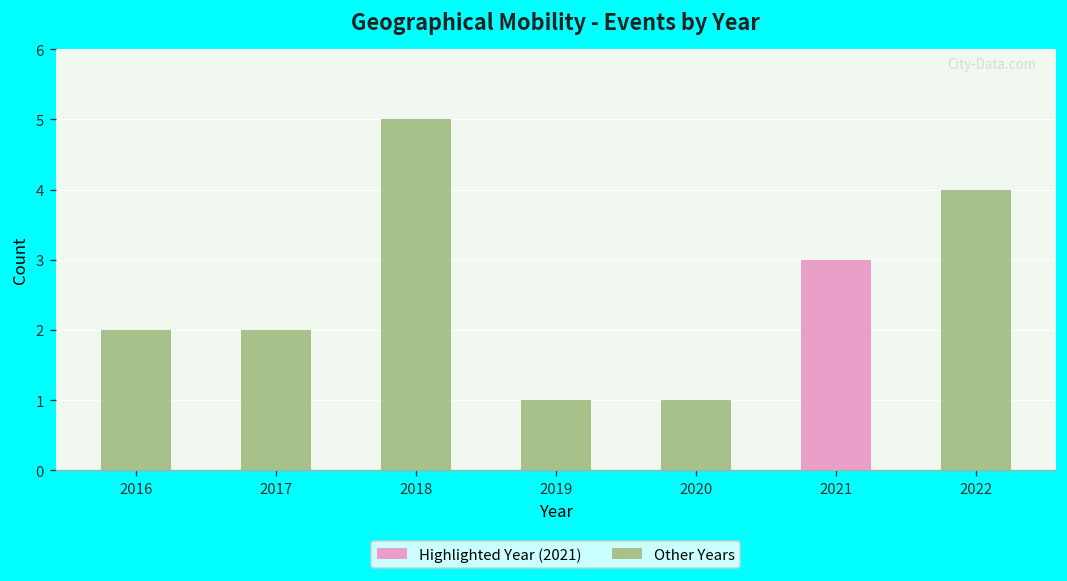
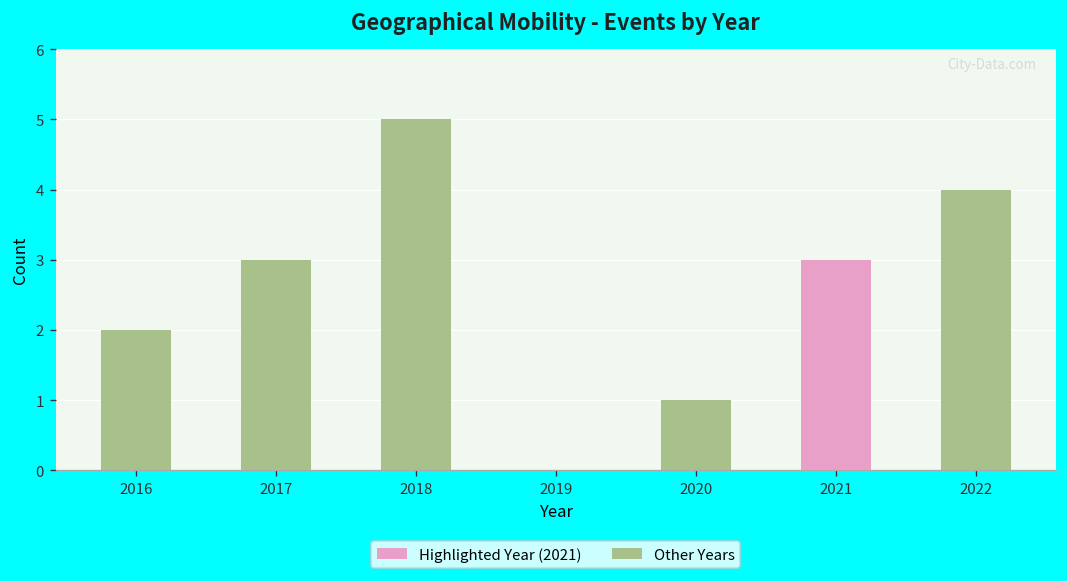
  {
    "2016": 2,
-   "2017": 2,
+   "2017": 3,
    "2018": 5,
-   "2019": 1,
+   "2019": 0,
    "2020": 1,
    "2021": 3,
    "2022": 4
  }
